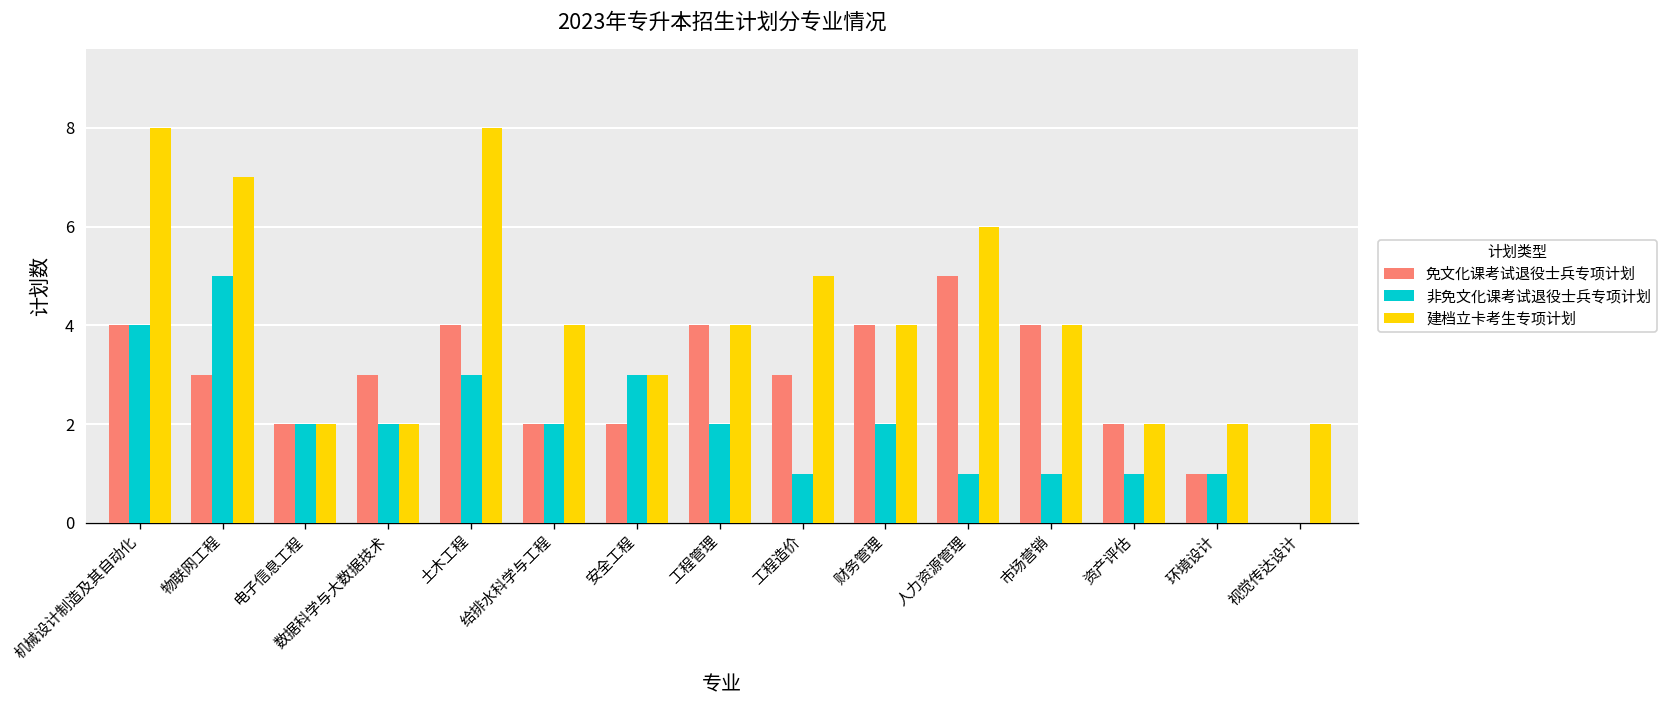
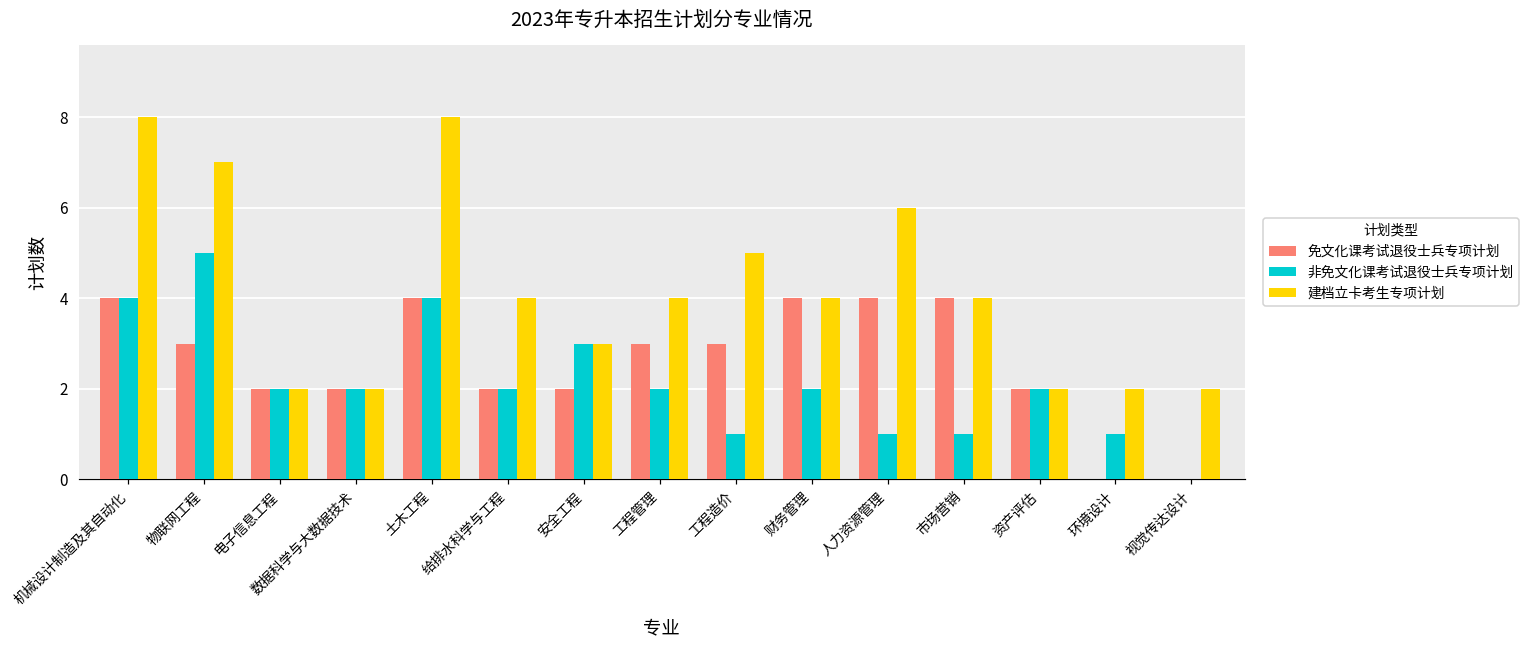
  {
    "免文化课考试退役士兵专项计划": {
      "机械设计制造及其自动化": 4,
      "物联网工程": 3,
      "电子信息工程": 2,
-     "数据科学与大数据技术": 3,
+     "数据科学与大数据技术": 2,
      "土木工程": 4,
      "给排水科学与工程": 2,
      "安全工程": 2,
-     "工程管理": 4,
+     "工程管理": 3,
      "工程造价": 3,
      "财务管理": 4,
-     "人力资源管理": 5,
+     "人力资源管理": 4,
      "市场营销": 4,
      "资产评估": 2,
-     "环境设计": 1,
+     "环境设计": 0,
      "视觉传达设计": 0
    },
    "非免文化课考试退役士兵专项计划": {
      "机械设计制造及其自动化": 4,
      "物联网工程": 5,
      "电子信息工程": 2,
      "数据科学与大数据技术": 2,
-     "土木工程": 3,
+     "土木工程": 4,
      "给排水科学与工程": 2,
      "安全工程": 3,
      "工程管理": 2,
      "工程造价": 1,
      "财务管理": 2,
      "人力资源管理": 1,
      "市场营销": 1,
-     "资产评估": 1,
+     "资产评估": 2,
      "环境设计": 1,
      "视觉传达设计": 0
    },
    "建档立卡考生专项计划": {
      "机械设计制造及其自动化": 8,
      "物联网工程": 7,
      "电子信息工程": 2,
      "数据科学与大数据技术": 2,
      "土木工程": 8,
      "给排水科学与工程": 4,
      "安全工程": 3,
      "工程管理": 4,
      "工程造价": 5,
      "财务管理": 4,
      "人力资源管理": 6,
      "市场营销": 4,
      "资产评估": 2,
      "环境设计": 2,
      "视觉传达设计": 2
    }
  }
